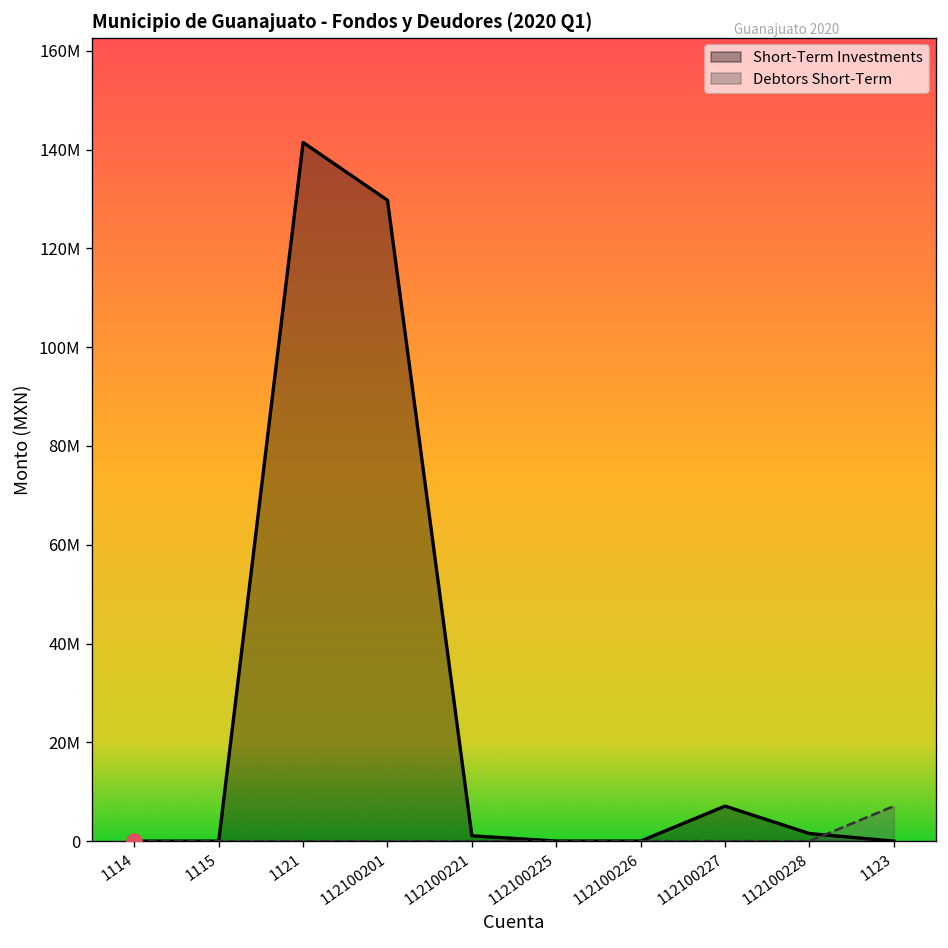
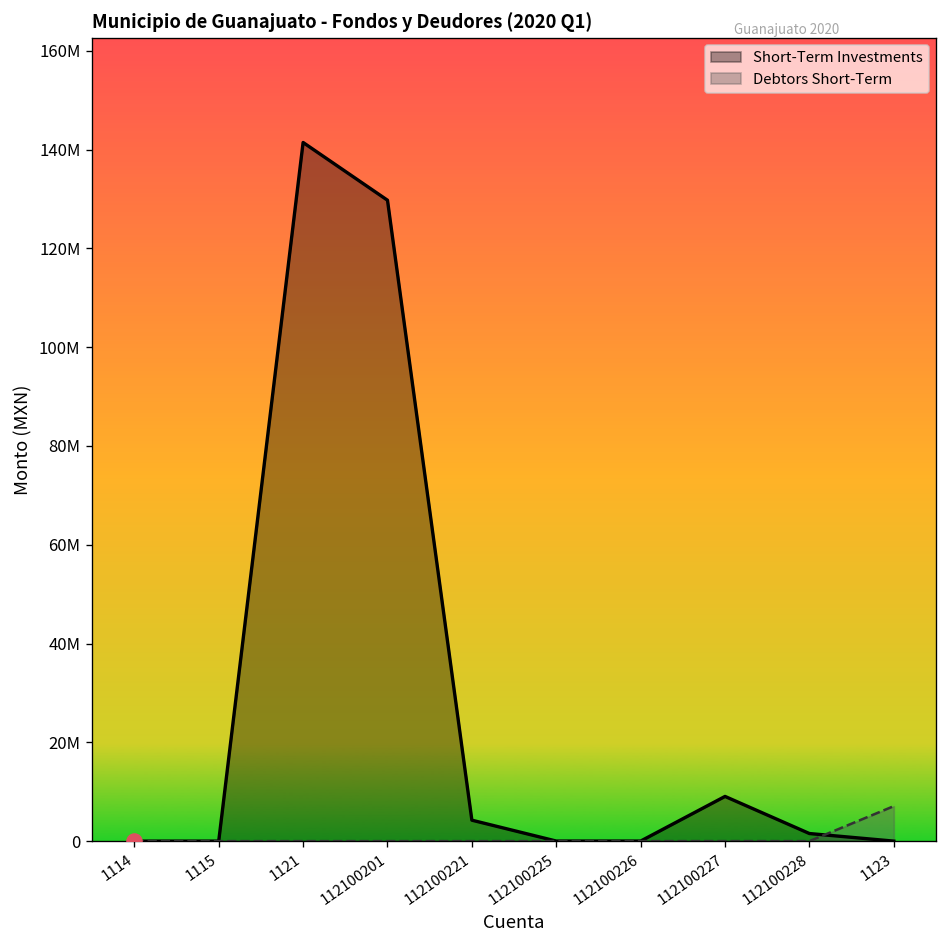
  {
    "Short-Term Investments": {
      "1121": 141000000,
      "112100201": 130000000,
-     "112100221": 1000000,
-     "112100227": 7000000,
+     "112100221": 4000000,
+     "112100227": 9000000,
      "112100228": 2000000,
      "1123": 0
    },
    "Debtors Short-Term": {
      "1121": 0,
      "112100201": 0,
      "112100221": 0,
      "112100227": 0,
      "112100228": 0,
      "1123": 7000000
    }
  }
